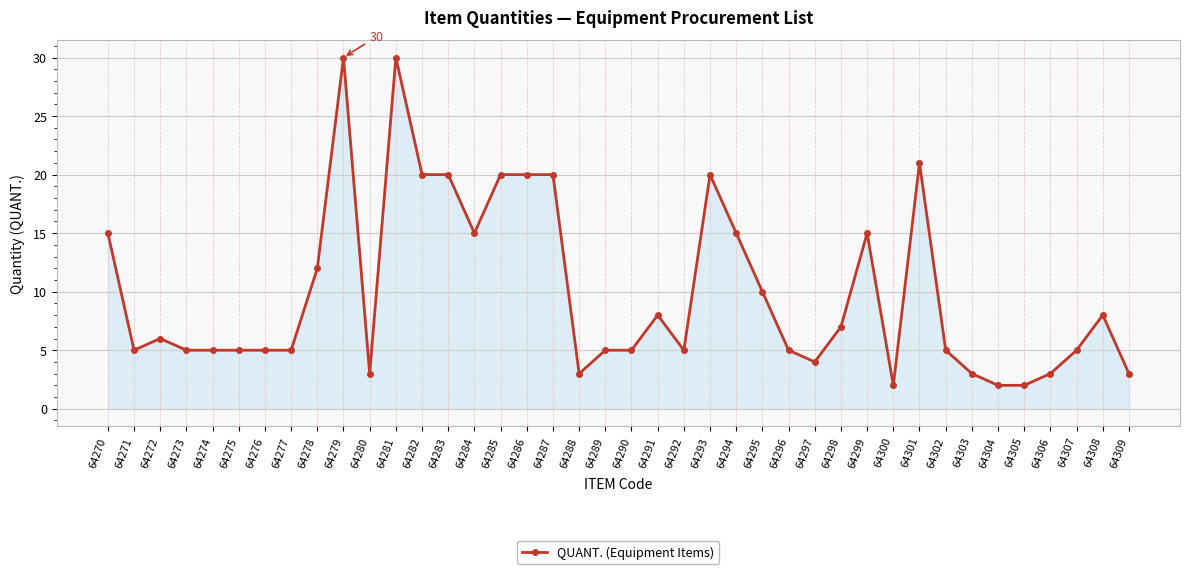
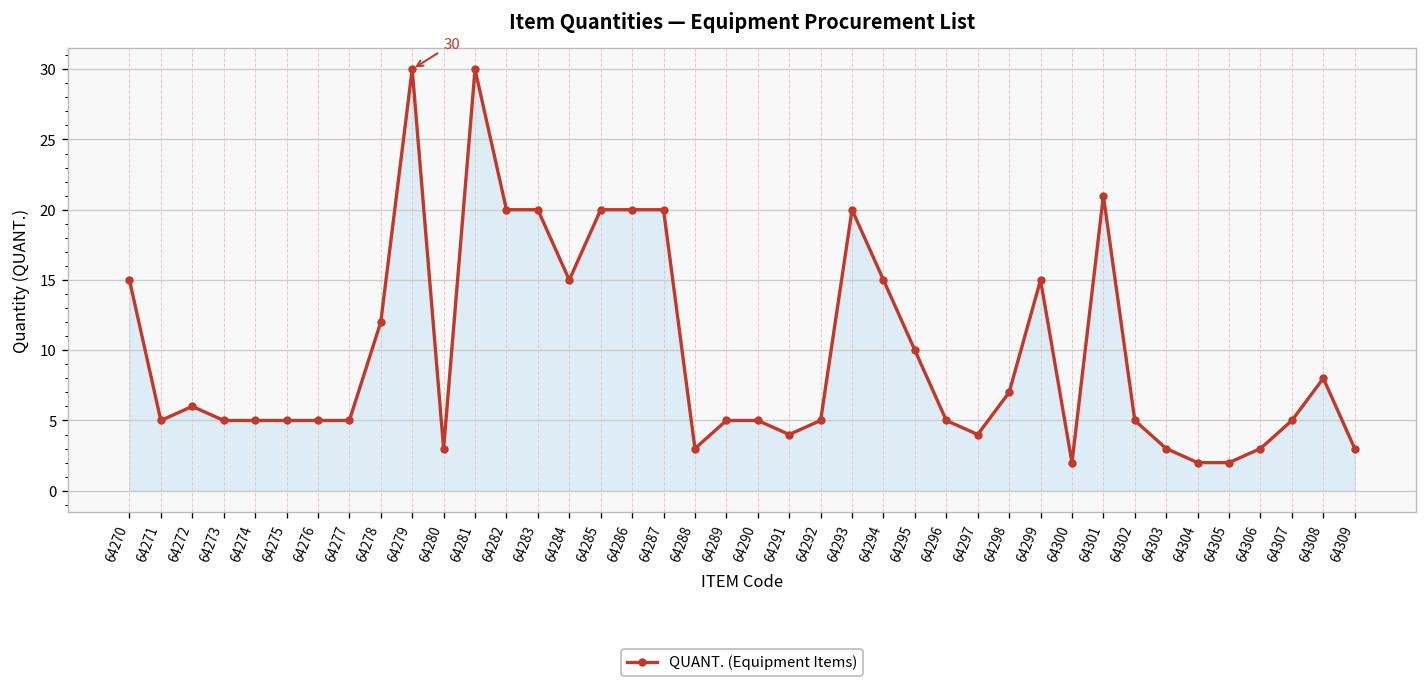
  {
    "64270": 15,
    "64271": 5,
    "64272": 6,
    "64273": 5,
    "64274": 5,
    "64275": 5,
    "64276": 5,
    "64277": 5,
    "64278": 12,
    "64280": 3,
    "64282": 20,
    "64283": 20,
    "64284": 15,
    "64285": 20,
    "64286": 20,
    "64287": 20,
    "64288": 3,
    "64289": 5,
    "64290": 5,
-   "64291": 8,
+   "64291": 4,
    "64292": 5,
    "64293": 20,
    "64294": 15,
    "64295": 10,
    "64296": 5,
    "64297": 4,
    "64298": 7,
    "64299": 15,
    "64300": 2,
    "64301": 21,
    "64302": 5,
    "64303": 3,
    "64304": 2,
    "64305": 2,
    "64306": 3,
    "64307": 5,
    "64308": 8,
    "64309": 3
  }
